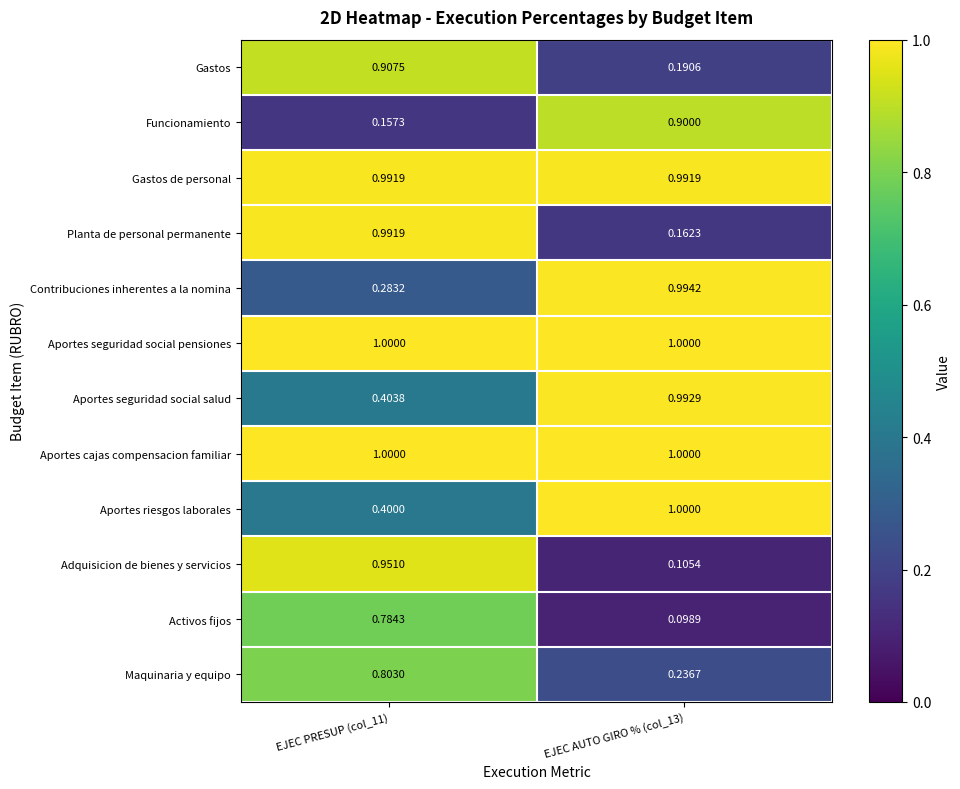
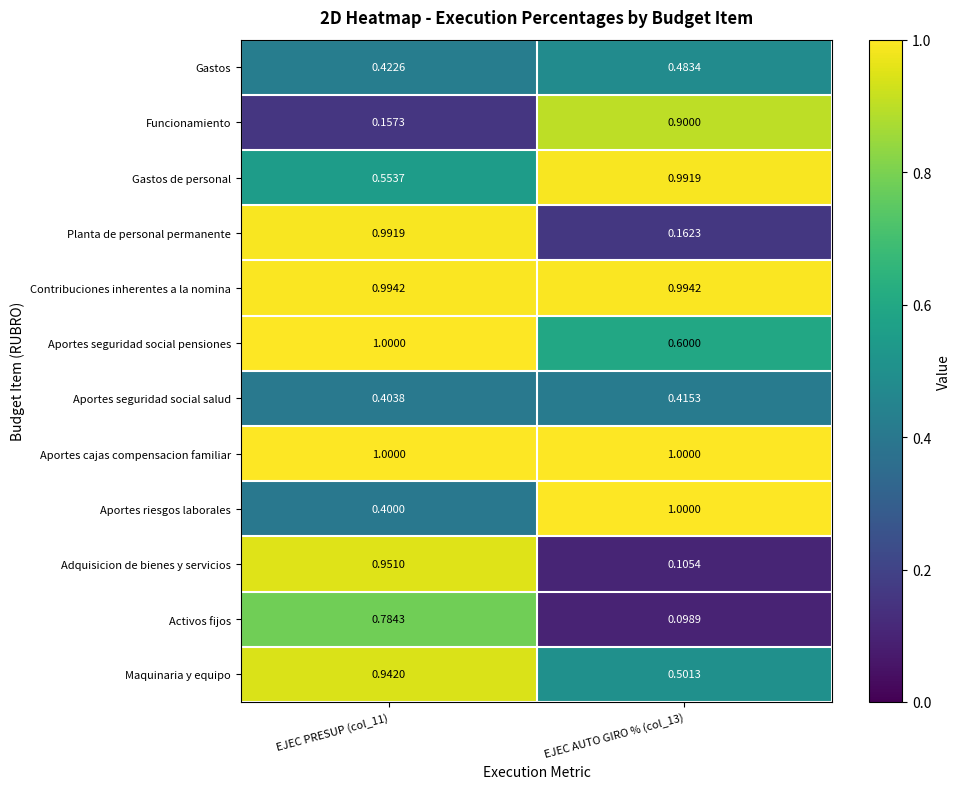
  {
    "Gastos": {
-     "EJEC PRESUP (col_11)": 0.9075,
-     "EJEC AUTO GIRO % (col_13)": 0.1906
+     "EJEC PRESUP (col_11)": 0.4226,
+     "EJEC AUTO GIRO % (col_13)": 0.4834
    },
    "Funcionamiento": {
      "EJEC PRESUP (col_11)": 0.1573,
      "EJEC AUTO GIRO % (col_13)": 0.9000
    },
    "Gastos de personal": {
-     "EJEC PRESUP (col_11)": 0.9919,
+     "EJEC PRESUP (col_11)": 0.5537,
      "EJEC AUTO GIRO % (col_13)": 0.9919
    },
    "Planta de personal permanente": {
      "EJEC PRESUP (col_11)": 0.9919,
      "EJEC AUTO GIRO % (col_13)": 0.1623
    },
    "Contribuciones inherentes a la nomina": {
-     "EJEC PRESUP (col_11)": 0.2832,
+     "EJEC PRESUP (col_11)": 0.9942,
      "EJEC AUTO GIRO % (col_13)": 0.9942
    },
    "Aportes seguridad social pensiones": {
      "EJEC PRESUP (col_11)": 1.0000,
-     "EJEC AUTO GIRO % (col_13)": 1.0000
+     "EJEC AUTO GIRO % (col_13)": 0.6000
    },
    "Aportes seguridad social salud": {
      "EJEC PRESUP (col_11)": 0.4038,
-     "EJEC AUTO GIRO % (col_13)": 0.9929
+     "EJEC AUTO GIRO % (col_13)": 0.4153
    },
    "Aportes cajas compensacion familiar": {
      "EJEC PRESUP (col_11)": 1.0000,
      "EJEC AUTO GIRO % (col_13)": 1.0000
    },
    "Aportes riesgos laborales": {
      "EJEC PRESUP (col_11)": 0.4000,
      "EJEC AUTO GIRO % (col_13)": 1.0000
    },
    "Adquisicion de bienes y servicios": {
      "EJEC PRESUP (col_11)": 0.9510,
      "EJEC AUTO GIRO % (col_13)": 0.1054
    },
    "Activos fijos": {
      "EJEC PRESUP (col_11)": 0.7843,
      "EJEC AUTO GIRO % (col_13)": 0.0989
    },
    "Maquinaria y equipo": {
-     "EJEC PRESUP (col_11)": 0.8030,
-     "EJEC AUTO GIRO % (col_13)": 0.2367
+     "EJEC PRESUP (col_11)": 0.9420,
+     "EJEC AUTO GIRO % (col_13)": 0.5013
    }
  }
